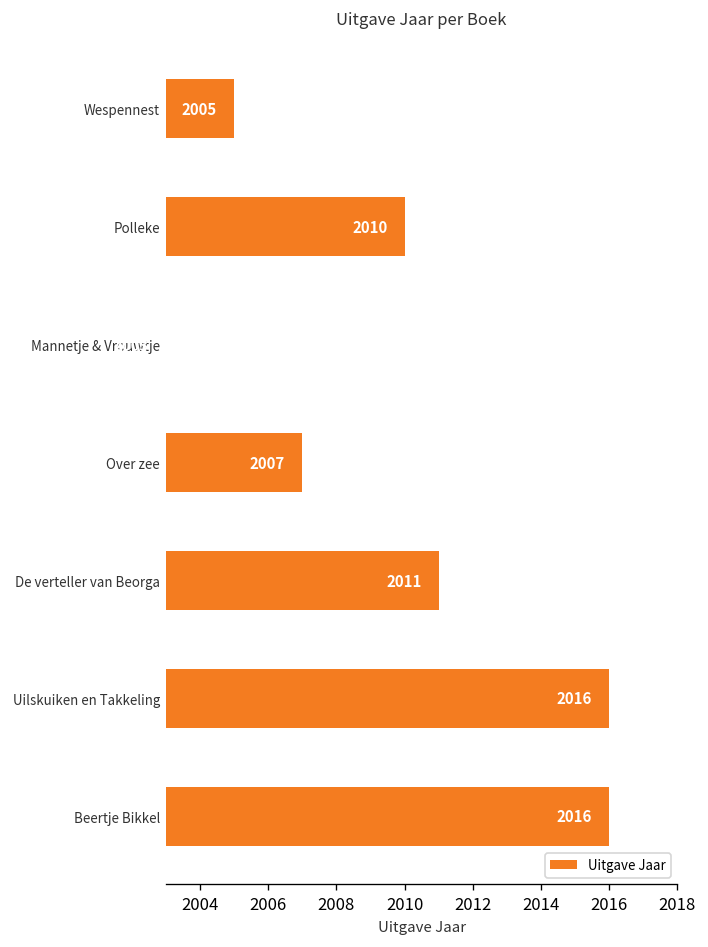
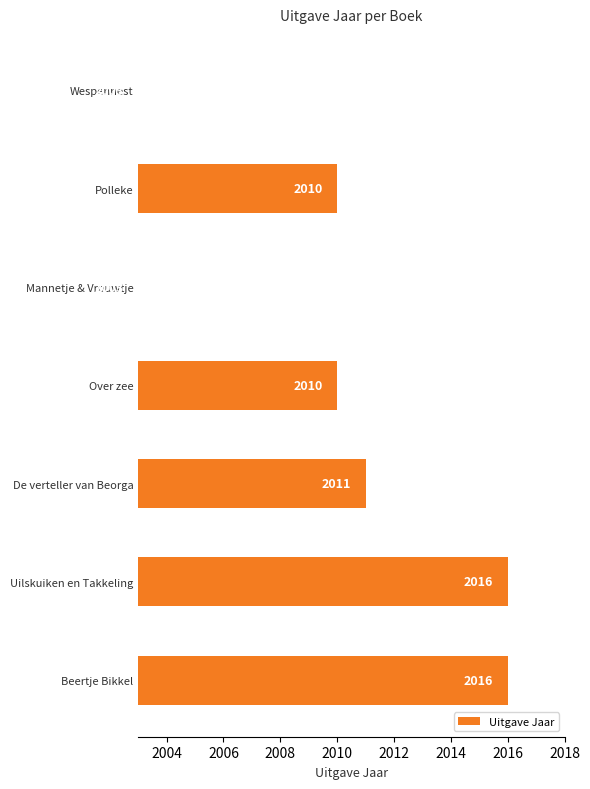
  {
-   "Wespennest": 2005,
+   "Wespennest": 2003,
    "Polleke": 2010,
-   "Over zee": 2007,
+   "Over zee": 2010,
    "De verteller van Beorga": 2011,
    "Uilskuiken en Takkeling": 2016,
    "Beertje Bikkel": 2016
  }
